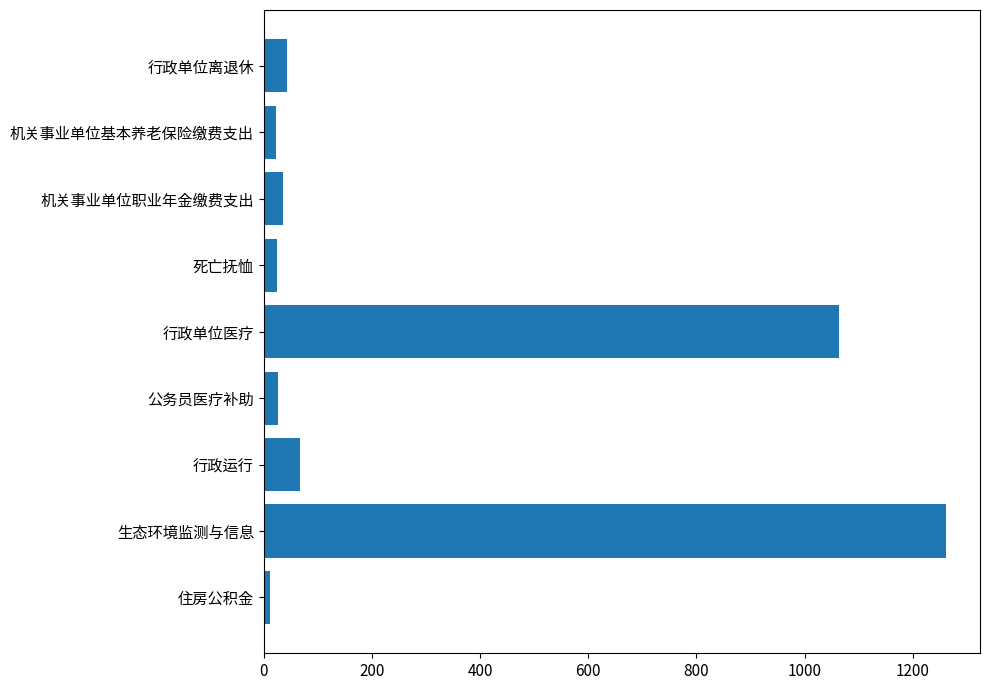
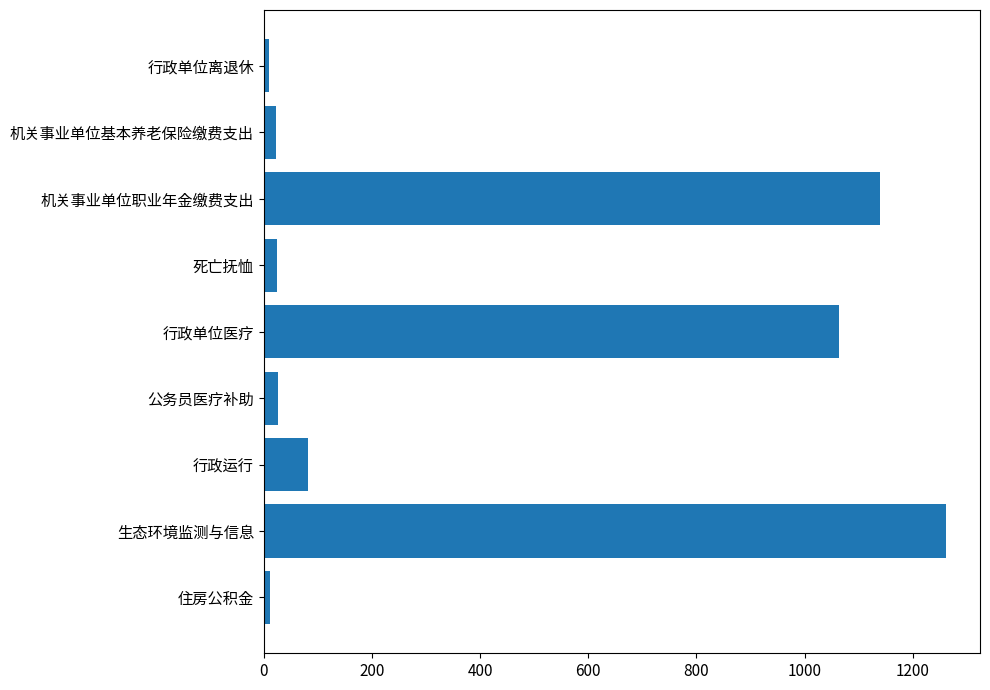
  {
-   "行政单位离退休": 40,
+   "行政单位离退休": 10,
    "机关事业单位基本养老保险缴费支出": 20,
-   "机关事业单位职业年金缴费支出": 40,
+   "机关事业单位职业年金缴费支出": 1140,
    "死亡抚恤": 20,
    "行政单位医疗": 1060,
    "公务员医疗补助": 30,
-   "行政运行": 70,
+   "行政运行": 80,
    "生态环境监测与信息": 1260,
    "住房公积金": 10
  }
